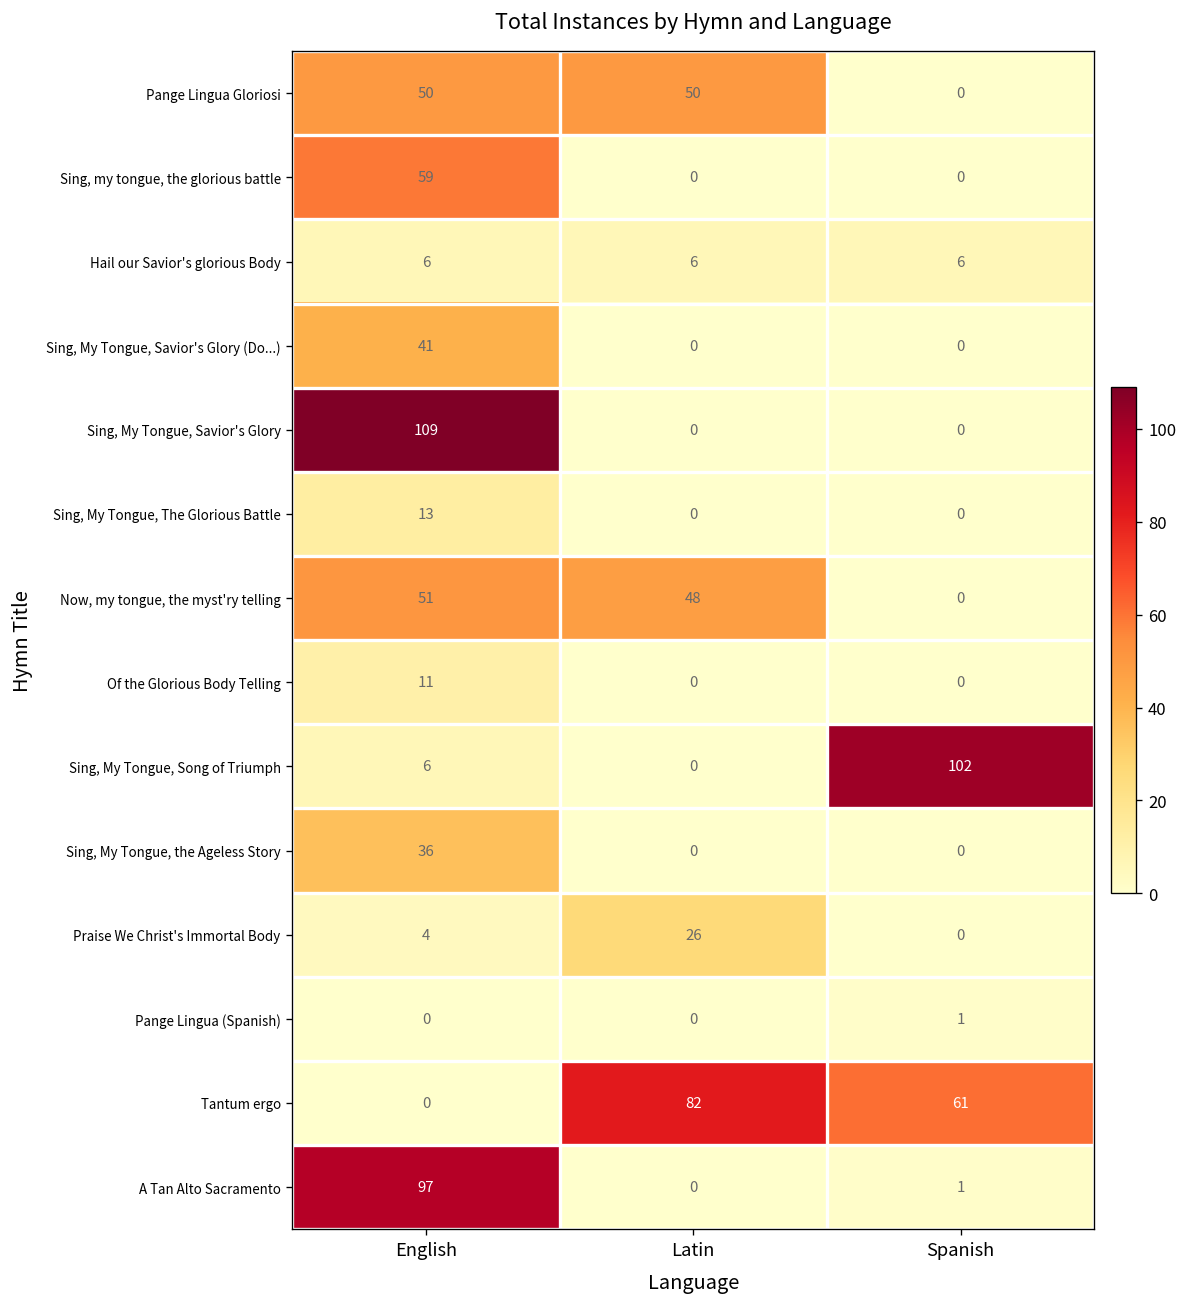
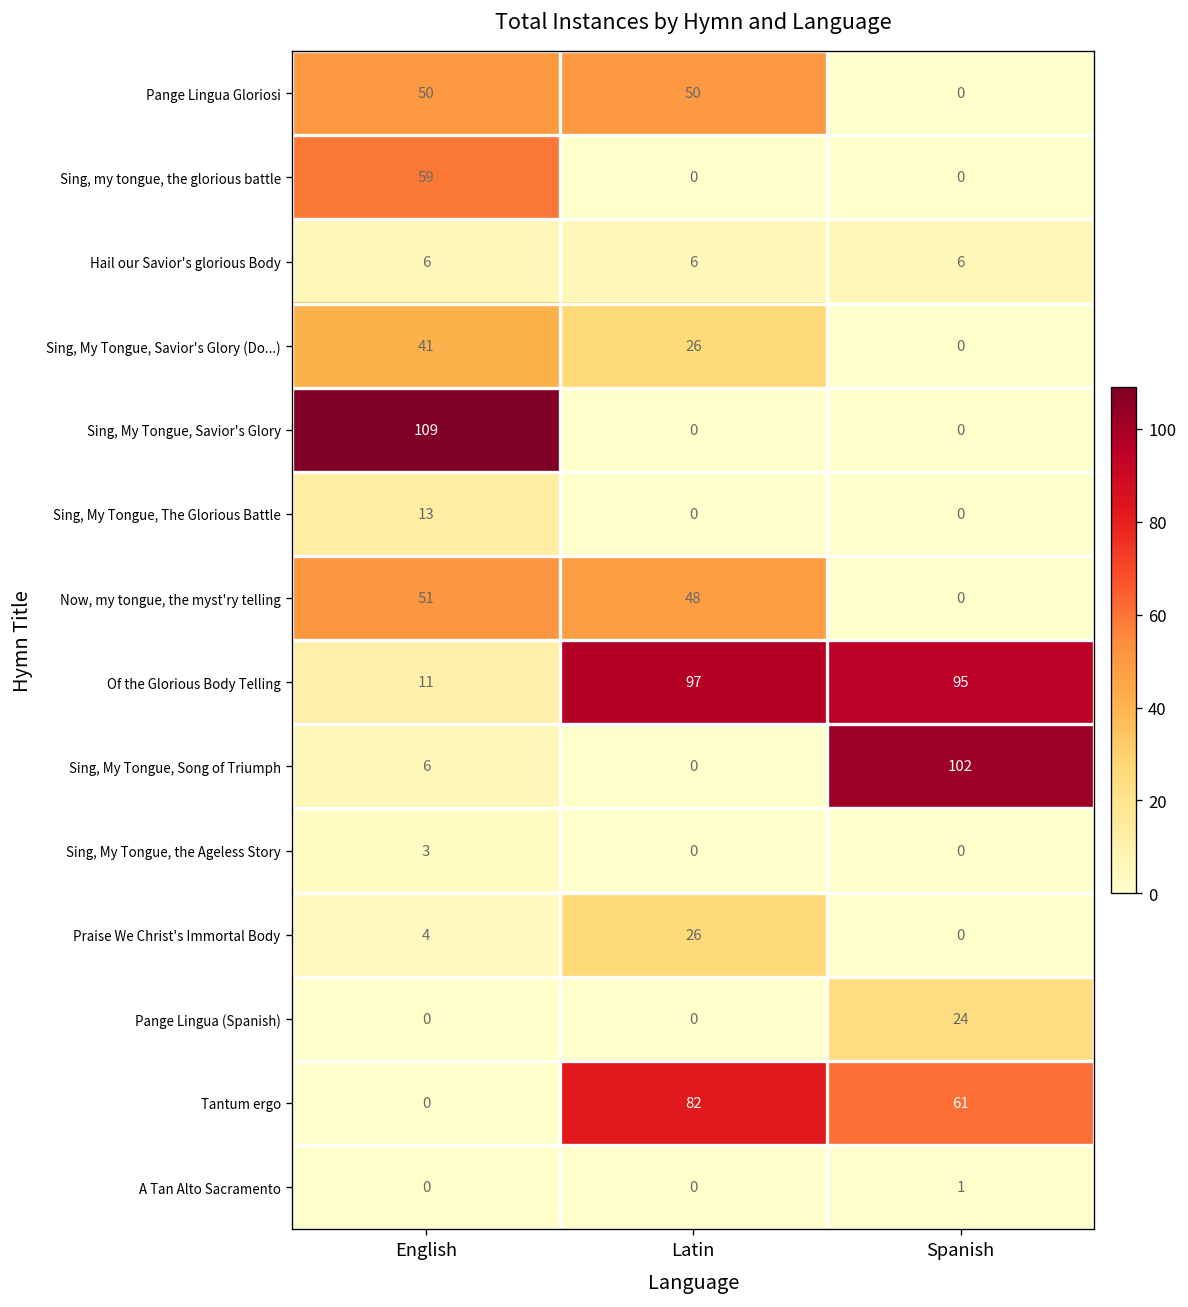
  {
    "Pange Lingua Gloriosi": {
      "English": 50,
      "Latin": 50,
      "Spanish": 0
    },
    "Sing, my tongue, the glorious battle": {
      "English": 59,
      "Latin": 0,
      "Spanish": 0
    },
    "Hail our Savior's glorious Body": {
      "English": 6,
      "Latin": 6,
      "Spanish": 6
    },
    "Sing, My Tongue, Savior's Glory (Do...)": {
      "English": 41,
-     "Latin": 0,
+     "Latin": 26,
      "Spanish": 0
    },
    "Sing, My Tongue, Savior's Glory": {
      "English": 109,
      "Latin": 0,
      "Spanish": 0
    },
    "Sing, My Tongue, The Glorious Battle": {
      "English": 13,
      "Latin": 0,
      "Spanish": 0
    },
    "Now, my tongue, the myst'ry telling": {
      "English": 51,
      "Latin": 48,
      "Spanish": 0
    },
    "Of the Glorious Body Telling": {
      "English": 11,
-     "Latin": 0,
-     "Spanish": 0
+     "Latin": 97,
+     "Spanish": 95
    },
    "Sing, My Tongue, Song of Triumph": {
      "English": 6,
      "Latin": 0,
      "Spanish": 102
    },
    "Sing, My Tongue, the Ageless Story": {
-     "English": 36,
+     "English": 3,
      "Latin": 0,
      "Spanish": 0
    },
    "Praise We Christ's Immortal Body": {
      "English": 4,
      "Latin": 26,
      "Spanish": 0
    },
    "Pange Lingua (Spanish)": {
      "English": 0,
      "Latin": 0,
-     "Spanish": 1
+     "Spanish": 24
    },
    "Tantum ergo": {
      "English": 0,
      "Latin": 82,
      "Spanish": 61
    },
    "A Tan Alto Sacramento": {
-     "English": 97,
+     "English": 0,
      "Latin": 0,
      "Spanish": 1
    }
  }
